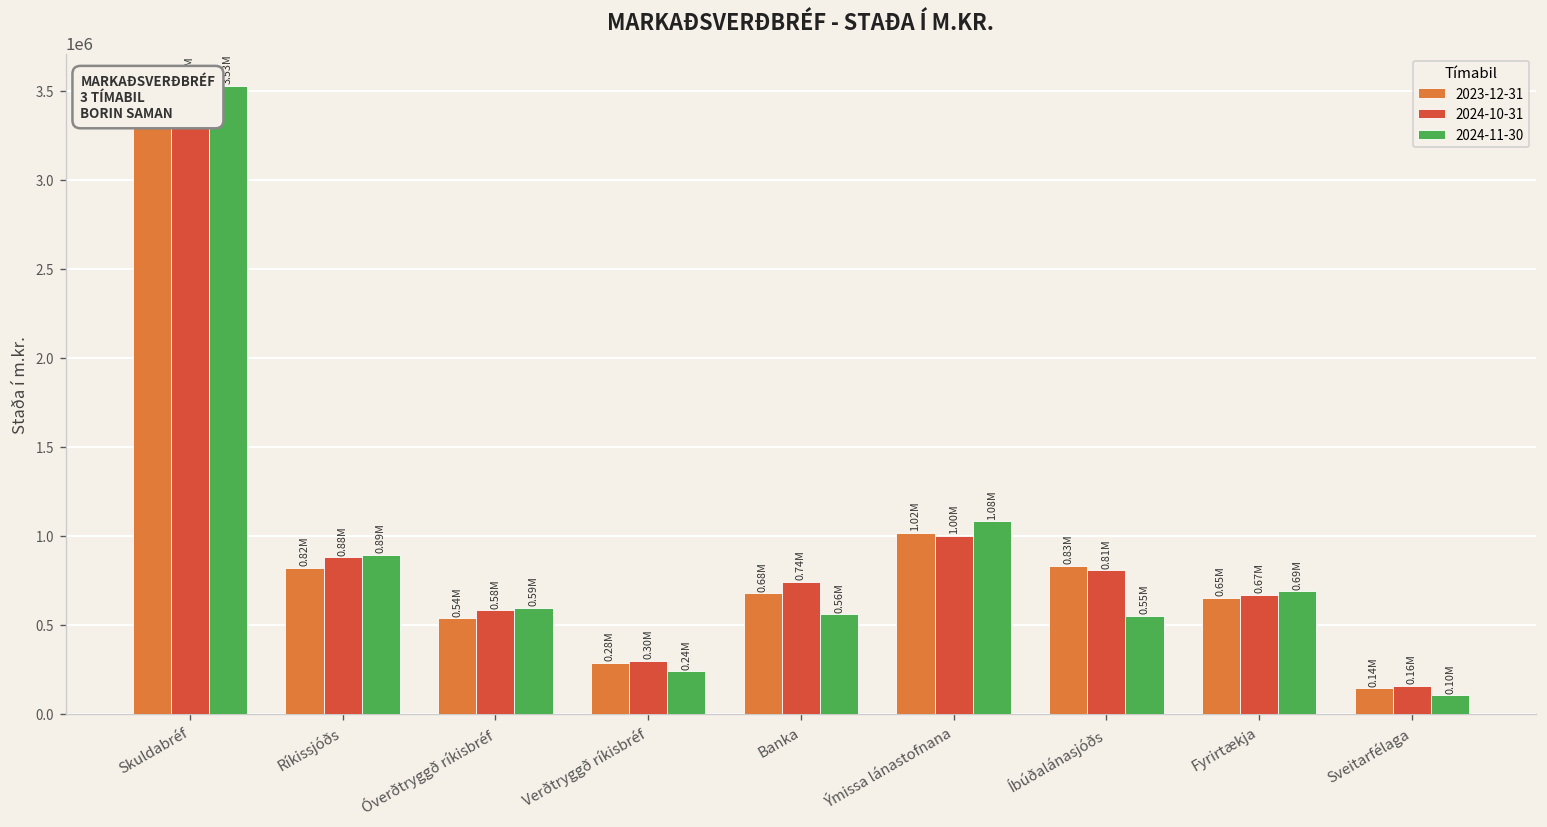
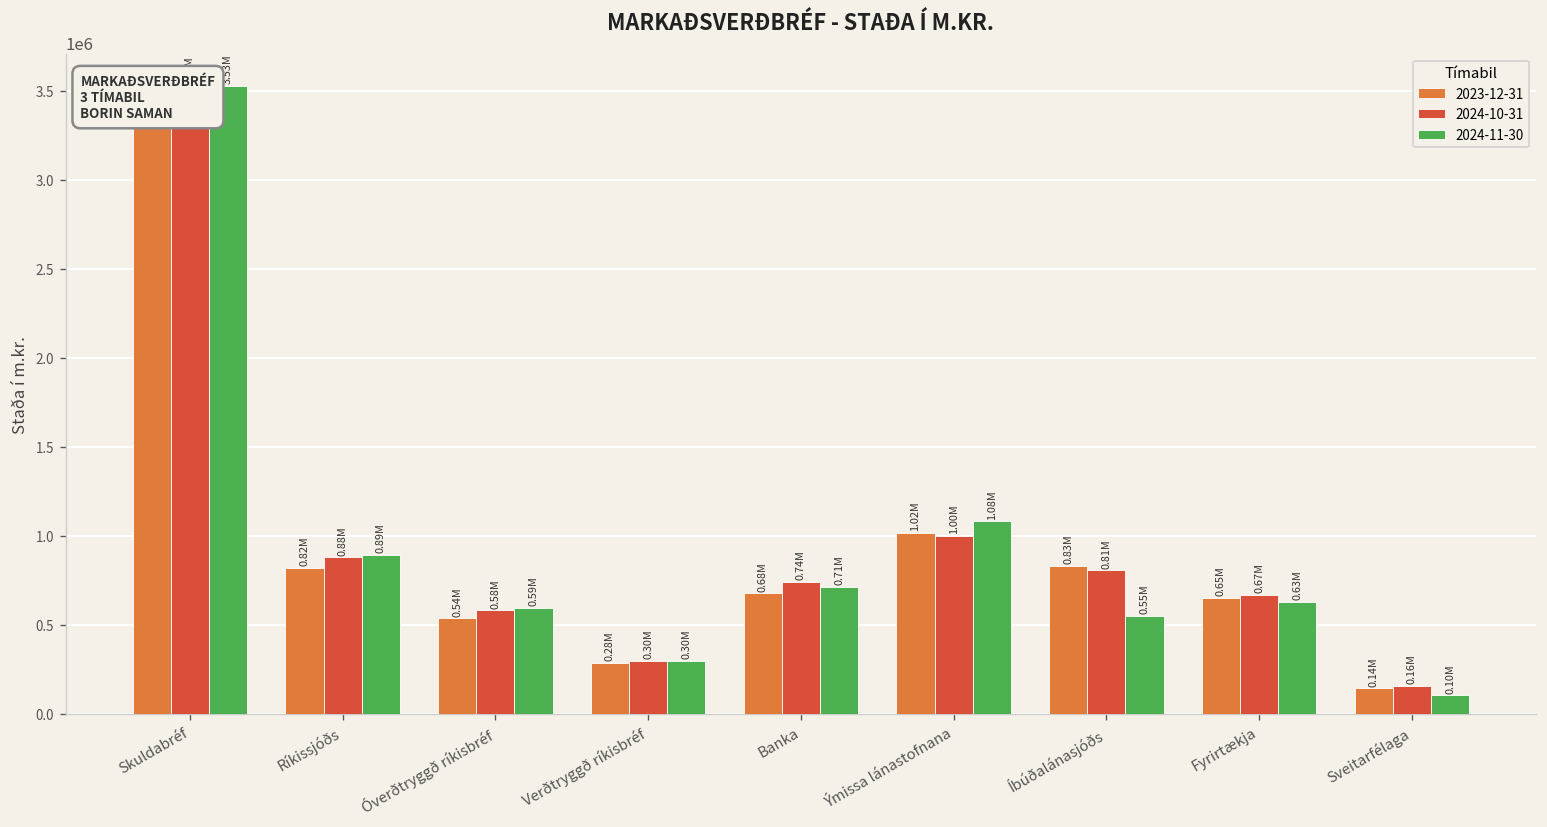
  {
    "2024-11-30": {
      "Ríkissjóðs": "0.89M",
      "Óverðtryggð ríkisbréf": "0.59M",
-     "Verðtryggð ríkisbréf": "0.24M",
-     "Banka": "0.56M",
+     "Verðtryggð ríkisbréf": "0.30M",
+     "Banka": "0.71M",
      "Ýmissa lánastofnana": "1.08M",
      "Íbúðalánasjóðs": "0.55M",
-     "Fyrirtækja": "0.69M",
+     "Fyrirtækja": "0.63M",
      "Sveitarfélaga": "0.10M"
    }
  }
